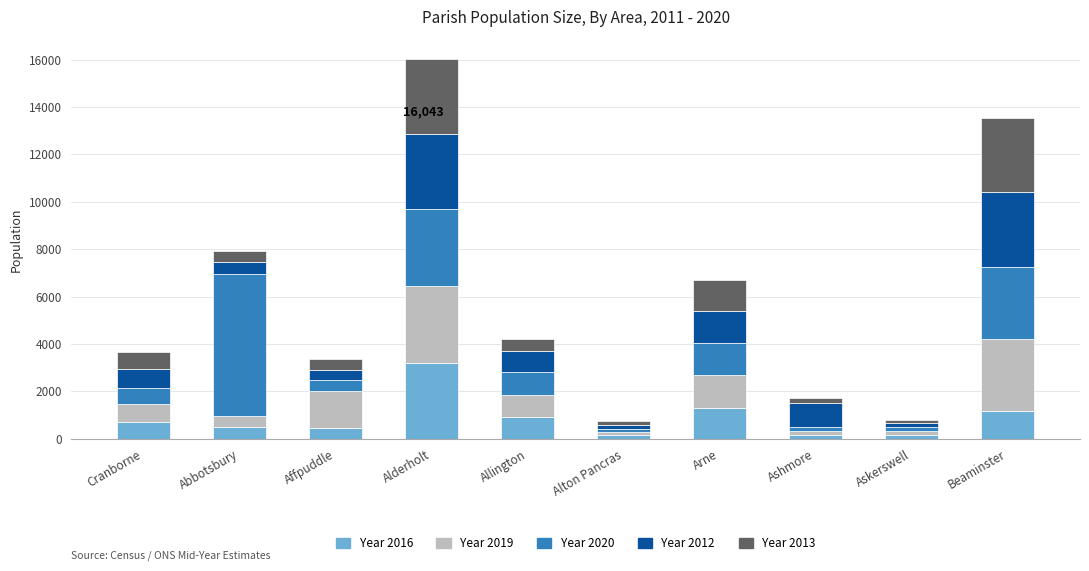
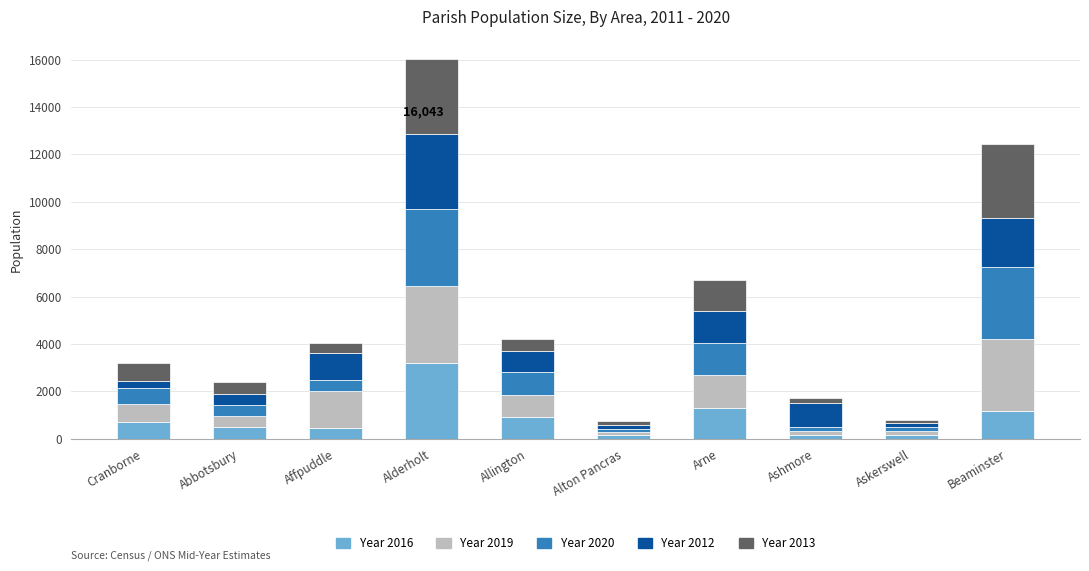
  {
    "Year 2016": {
      "Cranborne": 700,
      "Abbotsbury": 500,
      "Affpuddle": 400,
      "Alderholt": 3200,
      "Allington": 900,
      "Alton Pancras": 100,
      "Arne": 1300,
      "Ashmore": 200,
      "Askerswell": 200,
      "Beaminster": 1200
    },
    "Year 2019": {
      "Cranborne": 700,
      "Abbotsbury": 500,
      "Affpuddle": 1600,
      "Alderholt": 3200,
      "Allington": 900,
      "Alton Pancras": 100,
      "Arne": 1400,
      "Ashmore": 200,
      "Askerswell": 200,
      "Beaminster": 3000
    },
    "Year 2020": {
      "Cranborne": 700,
-     "Abbotsbury": 6000,
+     "Abbotsbury": 500,
      "Affpuddle": 500,
      "Alderholt": 3300,
      "Allington": 1000,
      "Alton Pancras": 100,
      "Arne": 1400,
      "Ashmore": 200,
      "Askerswell": 200,
      "Beaminster": 3000
    },
    "Year 2012": {
-     "Cranborne": 800,
+     "Cranborne": 300,
      "Abbotsbury": 500,
-     "Affpuddle": 500,
+     "Affpuddle": 1100,
      "Alderholt": 3200,
      "Allington": 900,
      "Alton Pancras": 200,
      "Arne": 1300,
      "Ashmore": 1000,
      "Askerswell": 200,
-     "Beaminster": 3100
+     "Beaminster": 2100
    },
    "Year 2013": {
      "Cranborne": 700,
      "Abbotsbury": 500,
      "Affpuddle": 500,
      "Allington": 500,
      "Alton Pancras": 200,
      "Arne": 1300,
      "Ashmore": 200,
      "Askerswell": 200,
      "Beaminster": 3200
    }
  }
